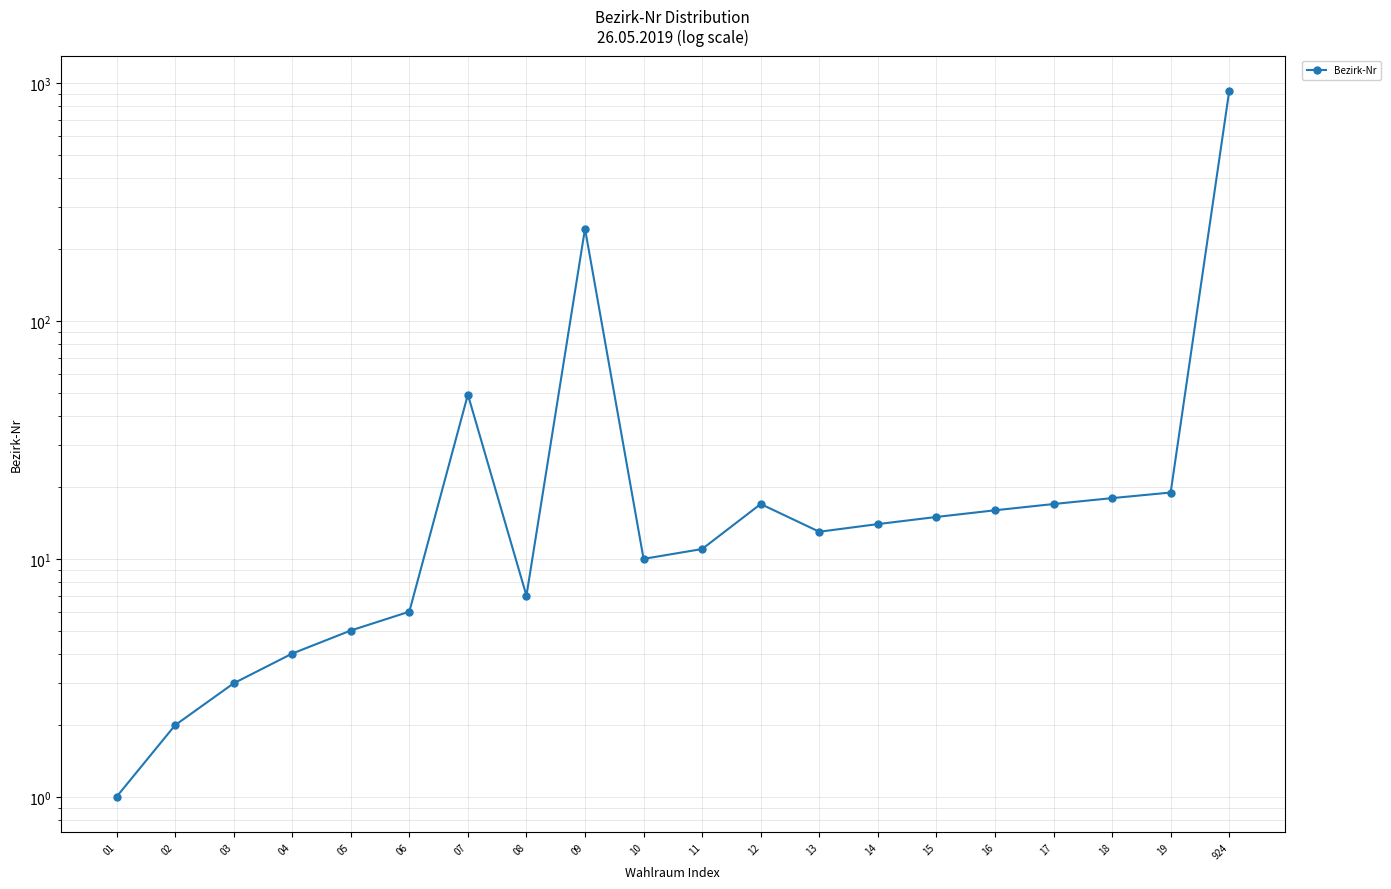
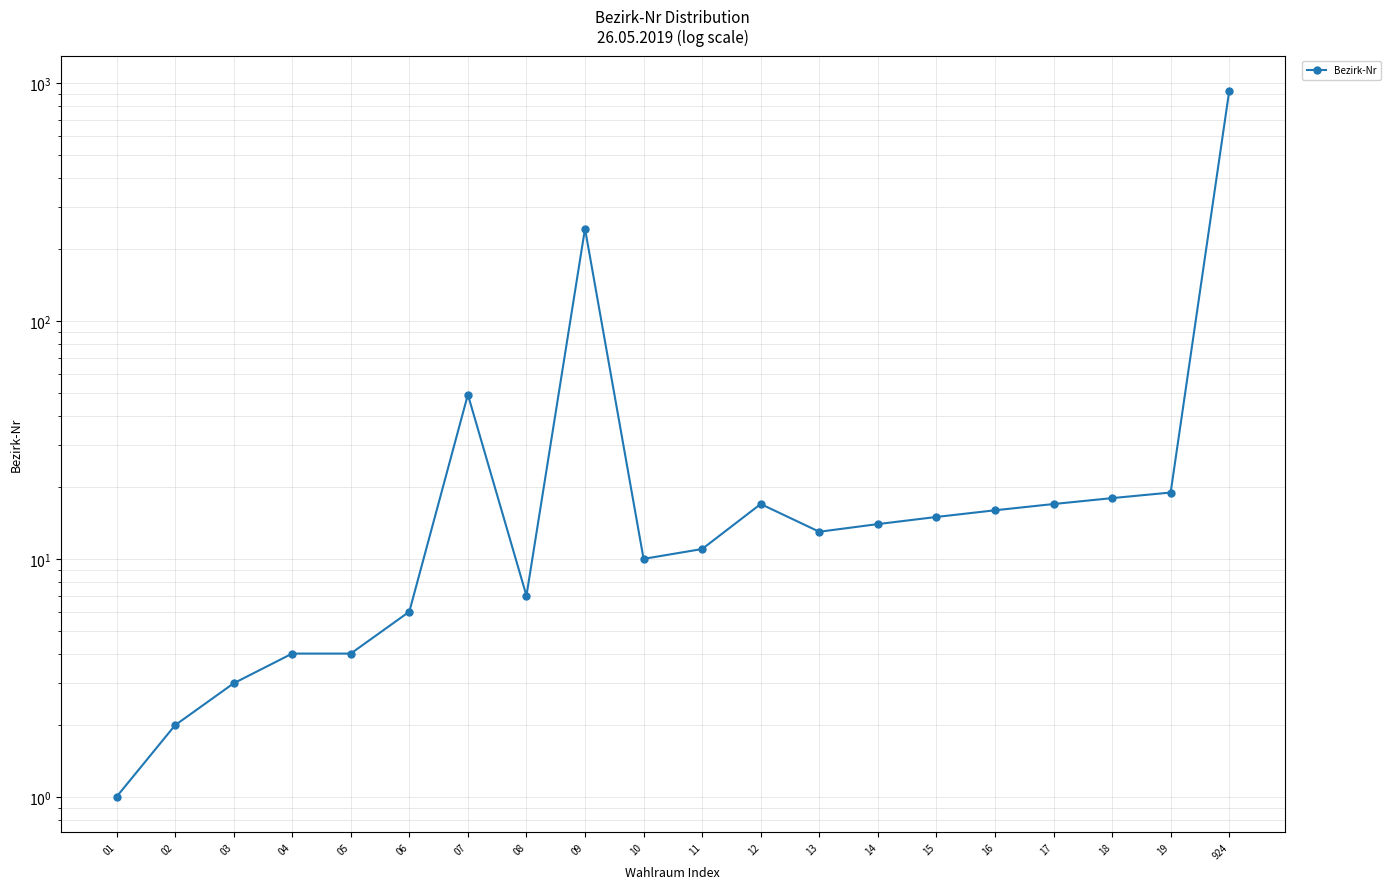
  {
    "01": 1,
    "02": 2,
    "03": 3,
    "04": 4,
-   "05": 5,
+   "05": 4,
    "06": 6,
    "07": 49,
    "08": 7,
    "09": 240,
    "10": 10,
    "11": 11,
    "12": 17,
    "13": 13,
    "14": 14,
    "15": 15,
    "16": 16,
    "17": 17,
    "18": 18,
    "19": 19,
    "924": 920
  }
